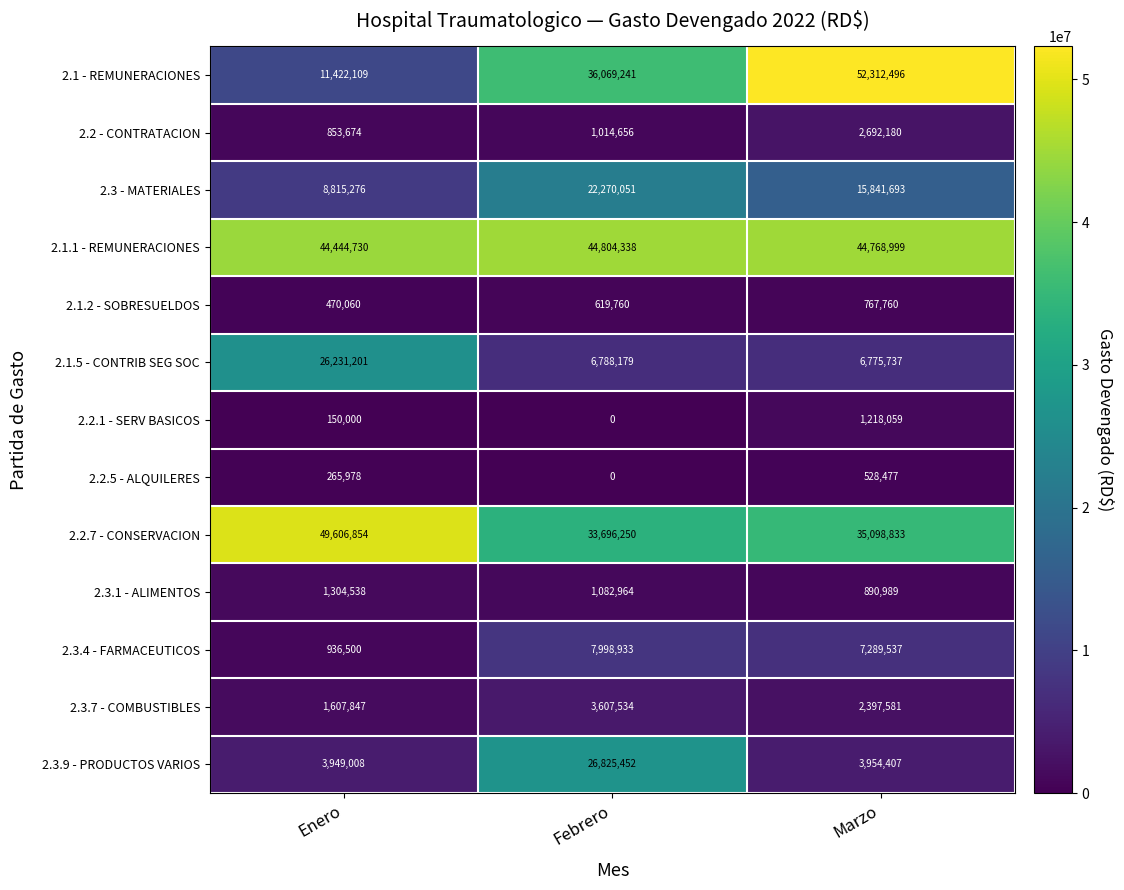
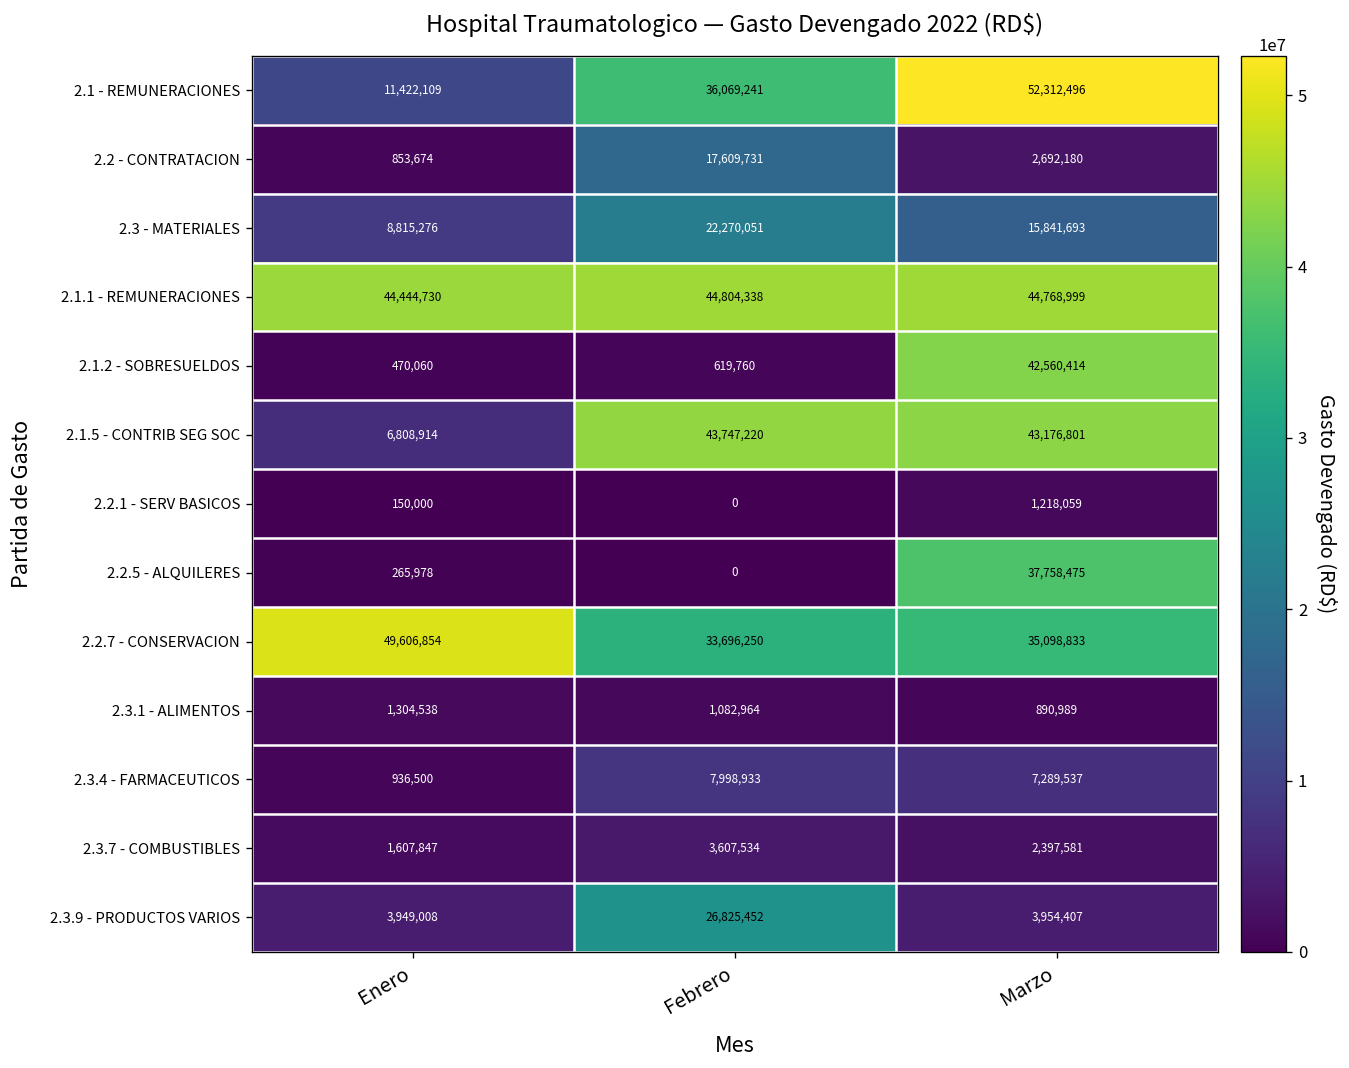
  {
    "2.1 - REMUNERACIONES": {
      "Enero": "11,422,109",
      "Febrero": "36,069,241",
      "Marzo": "52,312,496"
    },
    "2.2 - CONTRATACION": {
      "Enero": "853,674",
-     "Febrero": "1,014,656",
+     "Febrero": "17,609,731",
      "Marzo": "2,692,180"
    },
    "2.3 - MATERIALES": {
      "Enero": "8,815,276",
      "Febrero": "22,270,051",
      "Marzo": "15,841,693"
    },
    "2.1.1 - REMUNERACIONES": {
      "Enero": "44,444,730",
      "Febrero": "44,804,338",
      "Marzo": "44,768,999"
    },
    "2.1.2 - SOBRESUELDOS": {
      "Enero": "470,060",
      "Febrero": "619,760",
-     "Marzo": "767,760"
+     "Marzo": "42,560,414"
    },
    "2.1.5 - CONTRIB SEG SOC": {
-     "Enero": "26,231,201",
-     "Febrero": "6,788,179",
-     "Marzo": "6,775,737"
+     "Enero": "6,808,914",
+     "Febrero": "43,747,220",
+     "Marzo": "43,176,801"
    },
    "2.2.1 - SERV BASICOS": {
      "Enero": "150,000",
      "Febrero": "0",
      "Marzo": "1,218,059"
    },
    "2.2.5 - ALQUILERES": {
      "Enero": "265,978",
      "Febrero": "0",
-     "Marzo": "528,477"
+     "Marzo": "37,758,475"
    },
    "2.2.7 - CONSERVACION": {
      "Enero": "49,606,854",
      "Febrero": "33,696,250",
      "Marzo": "35,098,833"
    },
    "2.3.1 - ALIMENTOS": {
      "Enero": "1,304,538",
      "Febrero": "1,082,964",
      "Marzo": "890,989"
    },
    "2.3.4 - FARMACEUTICOS": {
      "Enero": "936,500",
      "Febrero": "7,998,933",
      "Marzo": "7,289,537"
    },
    "2.3.7 - COMBUSTIBLES": {
      "Enero": "1,607,847",
      "Febrero": "3,607,534",
      "Marzo": "2,397,581"
    },
    "2.3.9 - PRODUCTOS VARIOS": {
      "Enero": "3,949,008",
      "Febrero": "26,825,452",
      "Marzo": "3,954,407"
    }
  }
